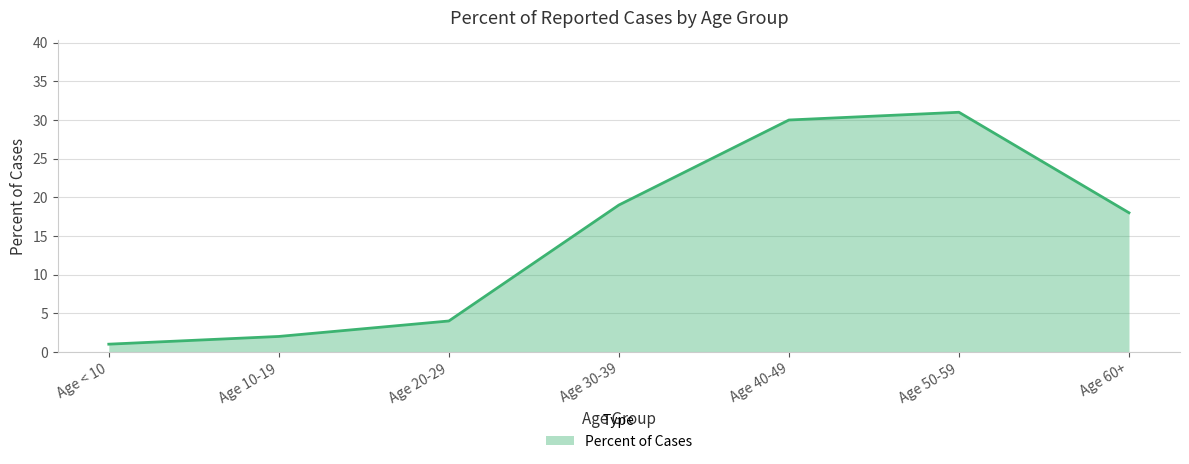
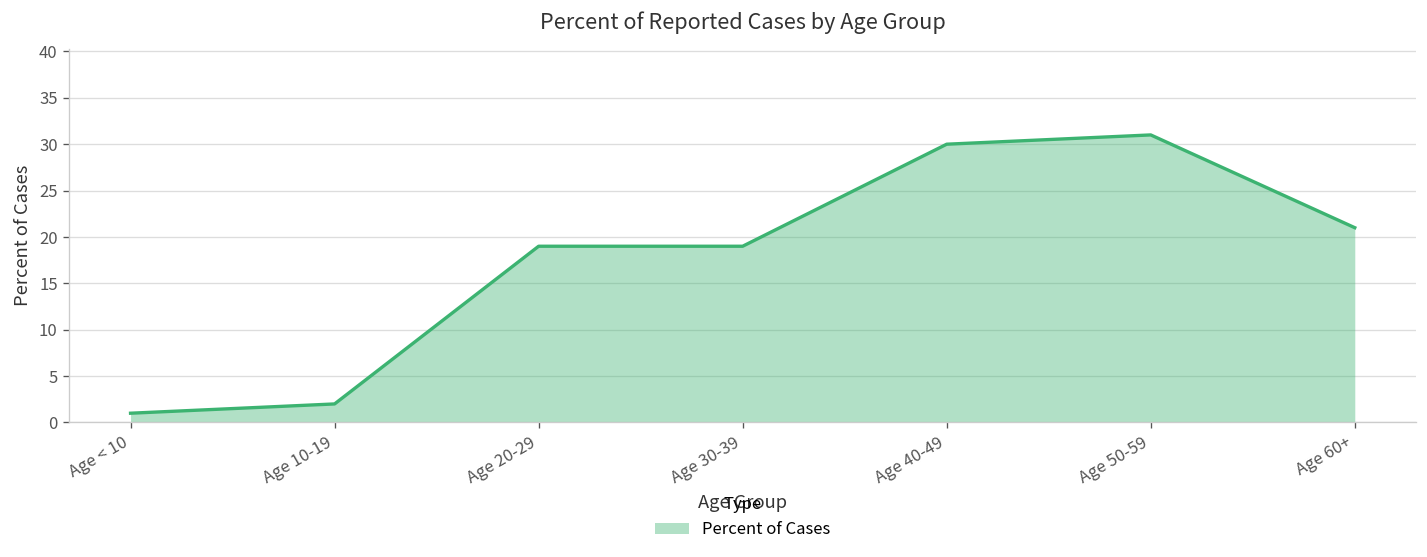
  {
    "Age < 10": 1,
    "Age 10-19": 2,
-   "Age 20-29": 4,
+   "Age 20-29": 19,
    "Age 30-39": 19,
    "Age 40-49": 30,
    "Age 50-59": 31,
-   "Age 60+": 18
+   "Age 60+": 21
  }
